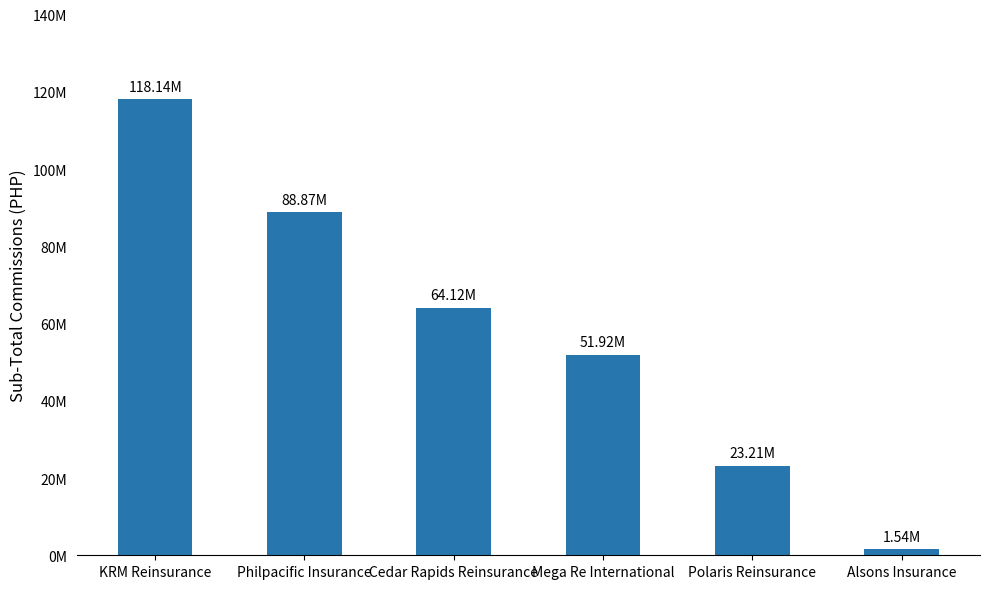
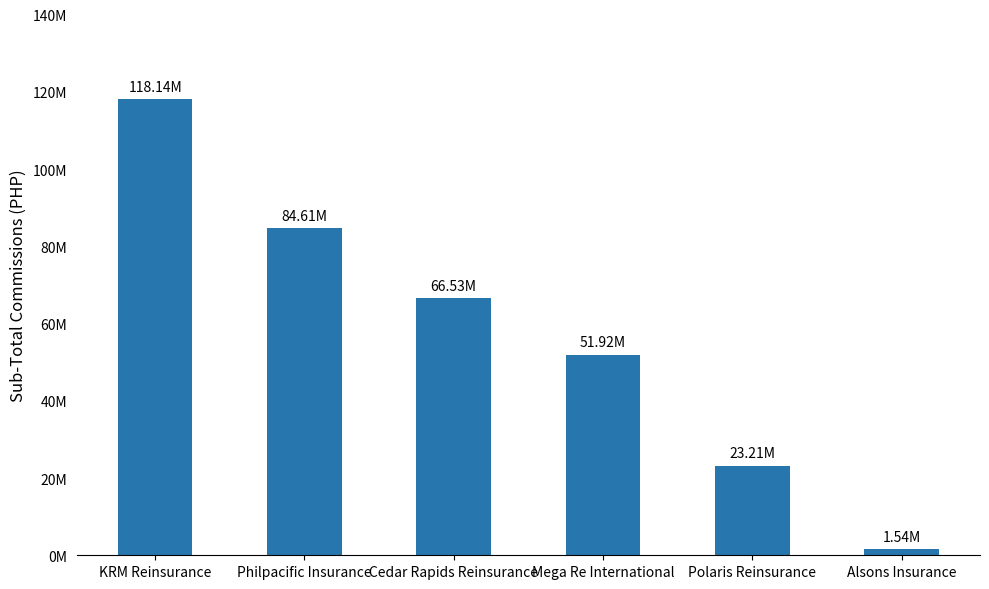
  {
    "KRM Reinsurance": "118.14M",
-   "Philpacific Insurance": "88.87M",
-   "Cedar Rapids Reinsurance": "64.12M",
+   "Philpacific Insurance": "84.61M",
+   "Cedar Rapids Reinsurance": "66.53M",
    "Mega Re International": "51.92M",
    "Polaris Reinsurance": "23.21M",
    "Alsons Insurance": "1.54M"
  }
